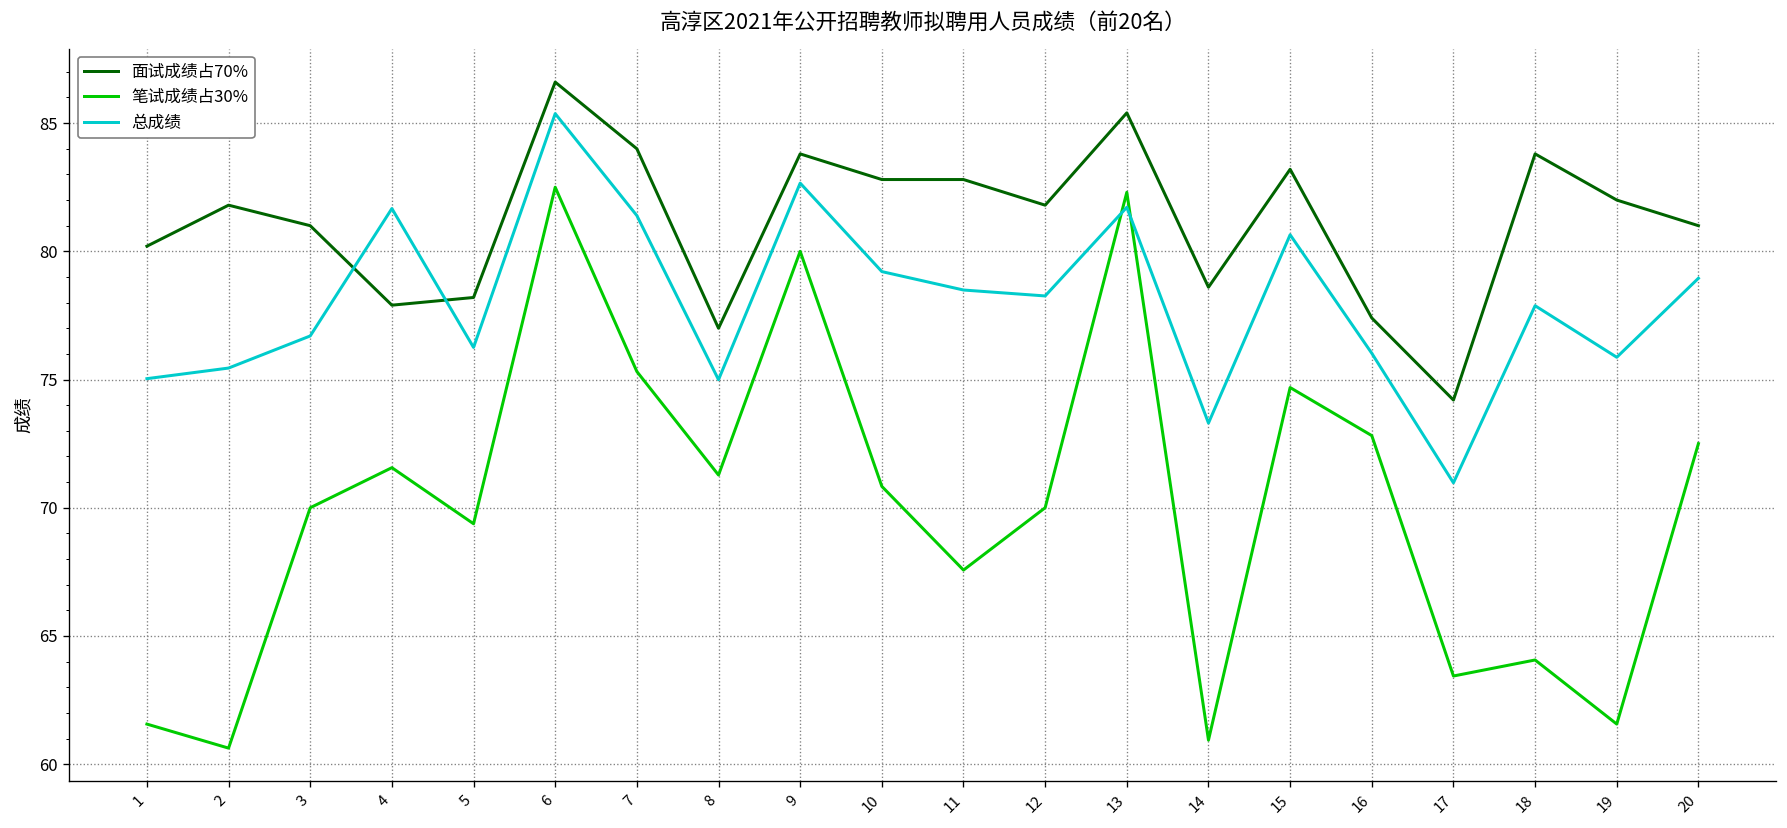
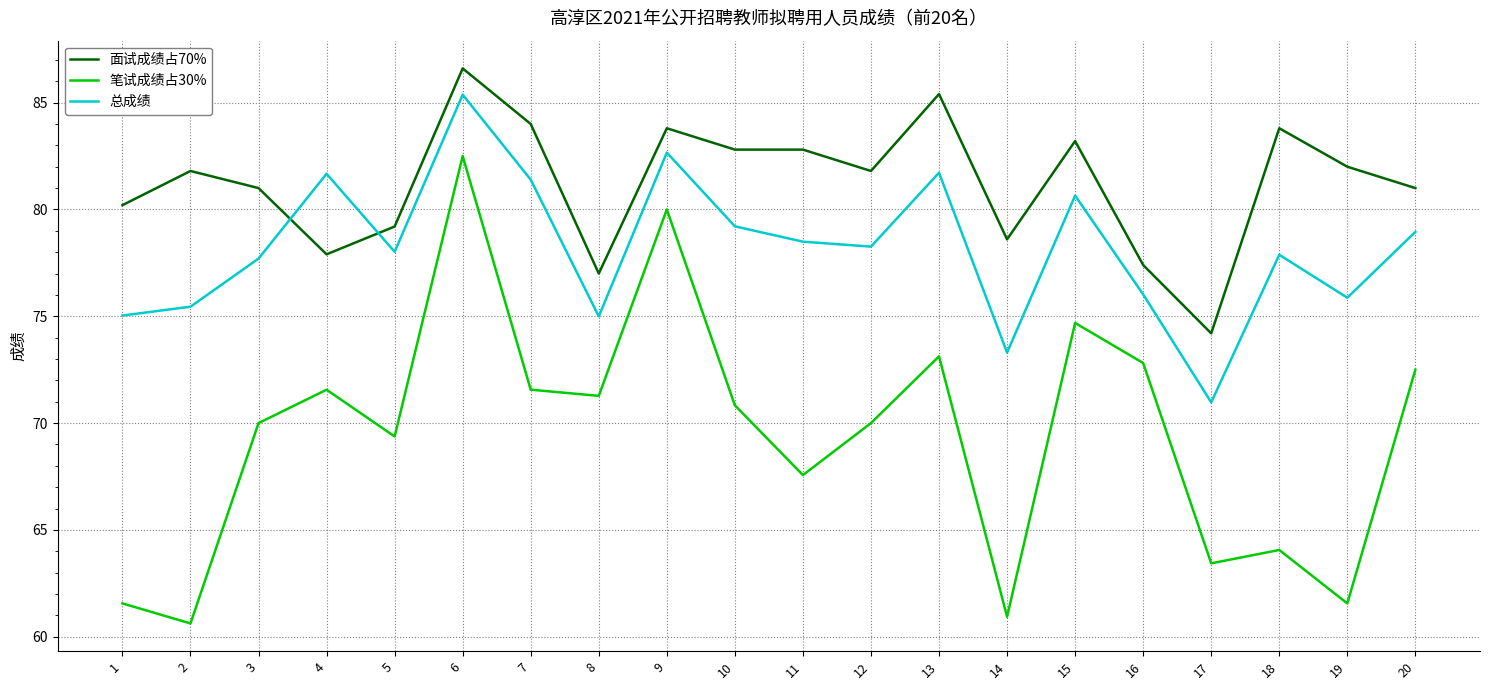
  {
    "面试成绩占70%": {
      "1": 80.2,
      "2": 81.8,
      "3": 81.0,
      "4": 77.9,
-     "5": 78.2,
+     "5": 79.2,
      "6": 86.6,
      "7": 84.0,
      "8": 77.0,
      "9": 83.8,
      "10": 82.8,
      "11": 82.8,
      "12": 81.8,
      "13": 85.4,
      "14": 78.6,
      "15": 83.2,
      "16": 77.4,
      "17": 74.2,
      "18": 83.8,
      "19": 82.0,
      "20": 81.0
    },
    "笔试成绩占30%": {
      "1": 61.6,
      "2": 60.6,
      "3": 70.0,
      "4": 71.6,
      "5": 69.4,
      "6": 82.5,
-     "7": 75.3,
+     "7": 71.6,
      "8": 71.3,
      "9": 80.0,
      "10": 70.8,
      "11": 67.6,
      "12": 70.0,
-     "13": 82.3,
+     "13": 73.1,
      "14": 60.9,
      "15": 74.7,
      "16": 72.8,
      "17": 63.4,
      "18": 64.1,
      "19": 61.6,
      "20": 72.5
    },
    "总成绩": {
      "1": 75.0,
      "2": 75.4,
-     "3": 76.7,
+     "3": 77.7,
      "4": 81.7,
-     "5": 76.3,
+     "5": 78.0,
      "6": 85.4,
      "7": 81.4,
      "8": 75.0,
      "9": 82.7,
      "10": 79.2,
      "11": 78.5,
      "12": 78.3,
      "13": 81.7,
      "14": 73.3,
      "15": 80.6,
      "16": 76.0,
      "17": 71.0,
      "18": 77.9,
      "19": 75.9,
      "20": 79.0
    }
  }
